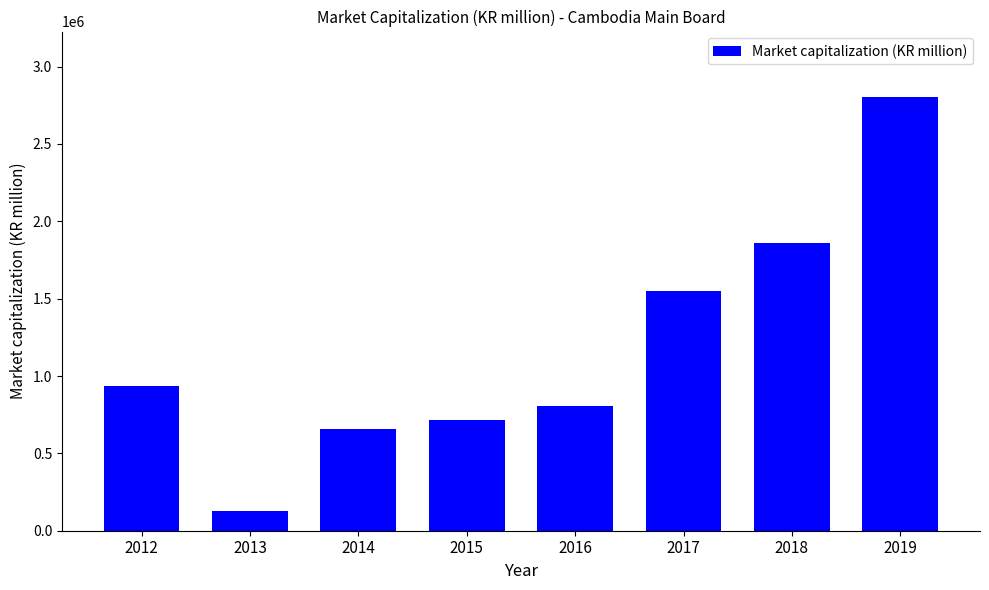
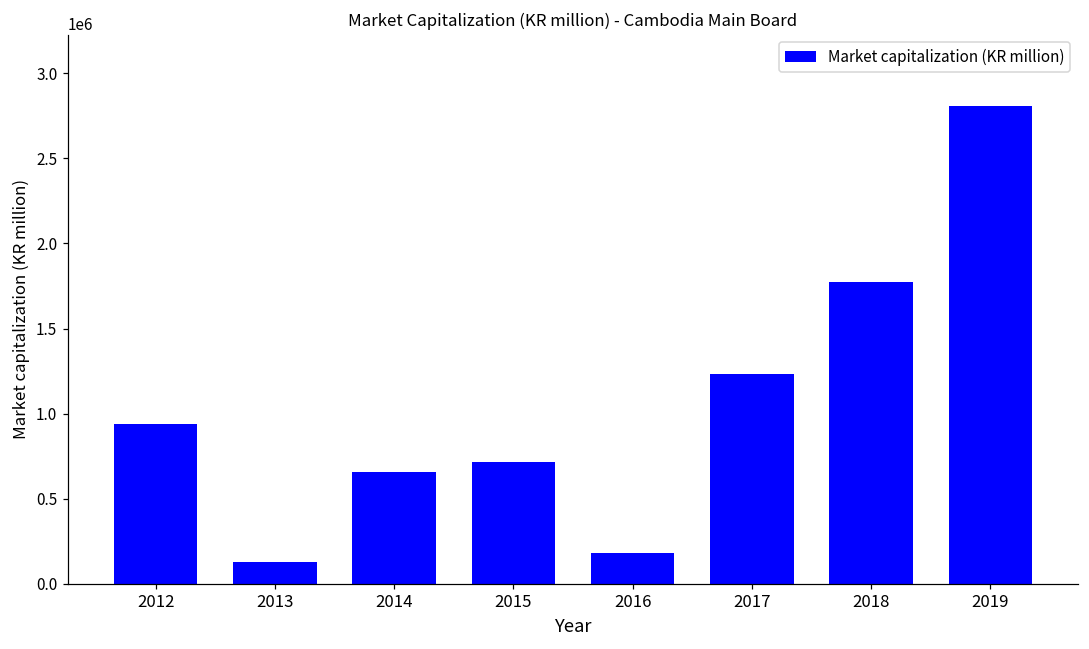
  {
    "2012": 940000,
    "2013": 130000,
    "2014": 660000,
    "2015": 720000,
-   "2016": 800000,
-   "2017": 1550000,
-   "2018": 1860000,
+   "2016": 180000,
+   "2017": 1230000,
+   "2018": 1770000,
    "2019": 2810000
  }
